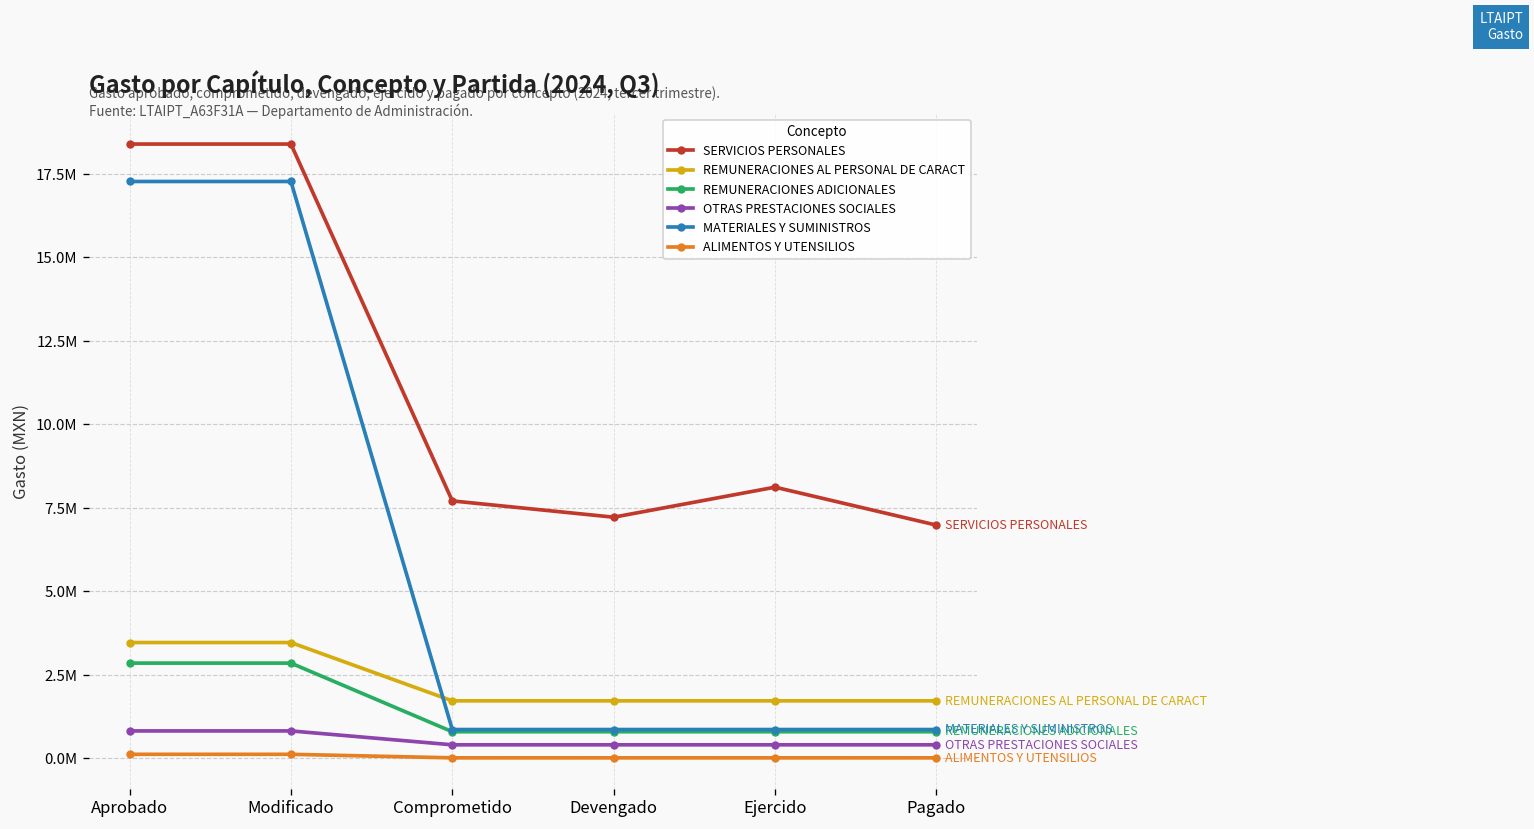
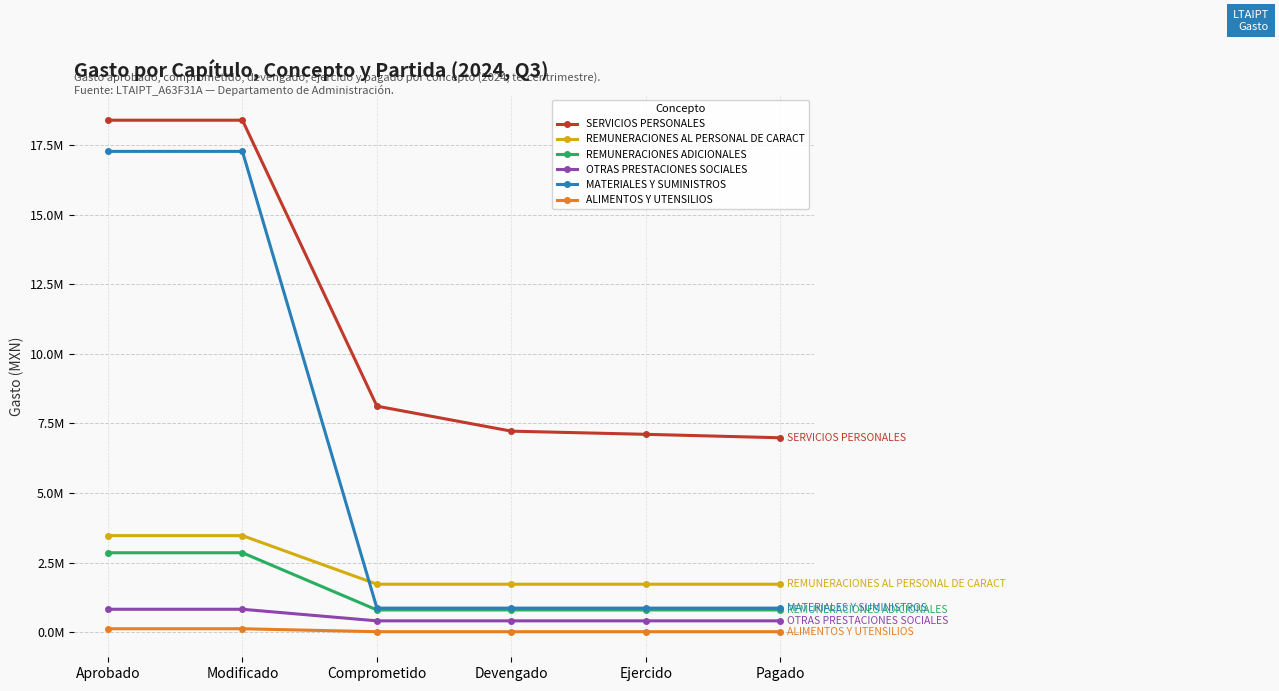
  {
    "SERVICIOS PERSONALES": {
-     "Comprometido": 7700000,
+     "Comprometido": 8100000,
      "Devengado": 7200000,
-     "Ejercido": 8100000,
+     "Ejercido": 7100000,
      "Pagado": 7000000
    },
    "REMUNERACIONES ADICIONALES": {
      "Aprobado": 2900000,
      "Modificado": 2900000
    },
    "OTRAS PRESTACIONES SOCIALES": {
      "Aprobado": 800000,
      "Modificado": 800000,
      "Comprometido": 400000,
      "Devengado": 400000,
      "Ejercido": 400000,
      "Pagado": 400000
    },
    "MATERIALES Y SUMINISTROS": {
      "Aprobado": 17300000,
      "Modificado": 17300000
    }
  }
